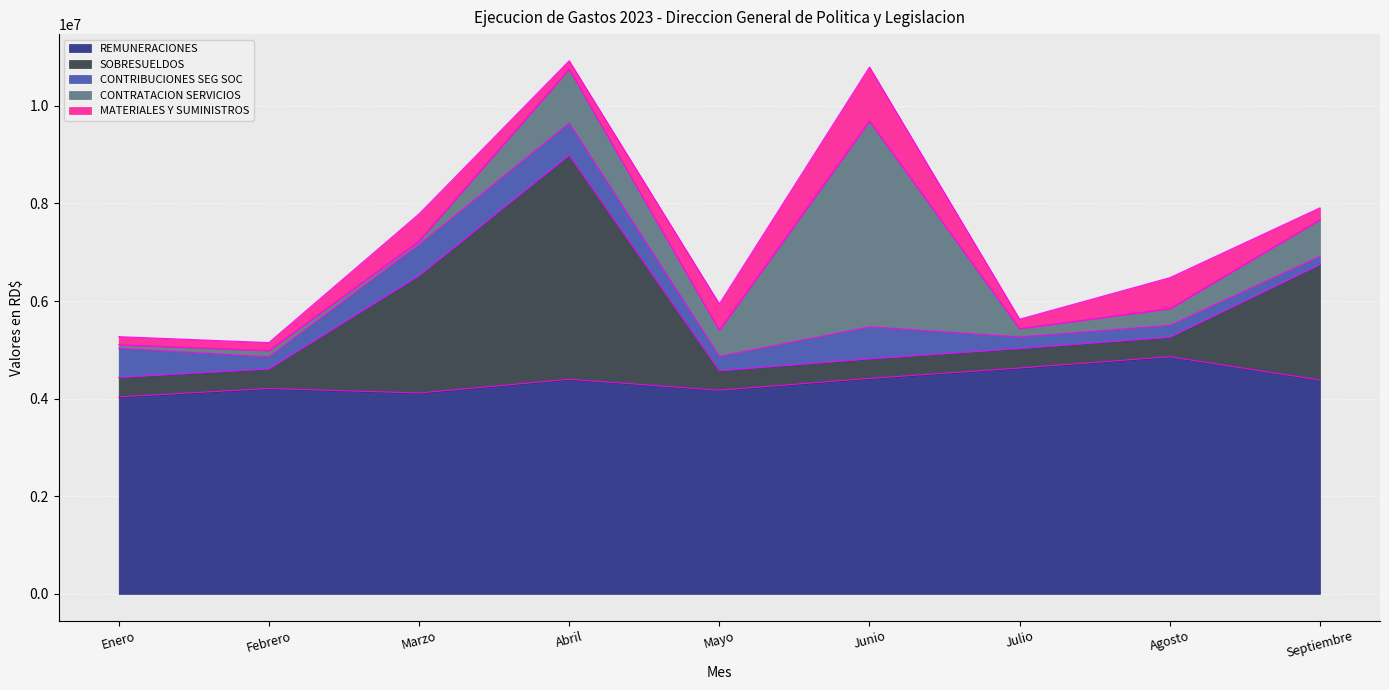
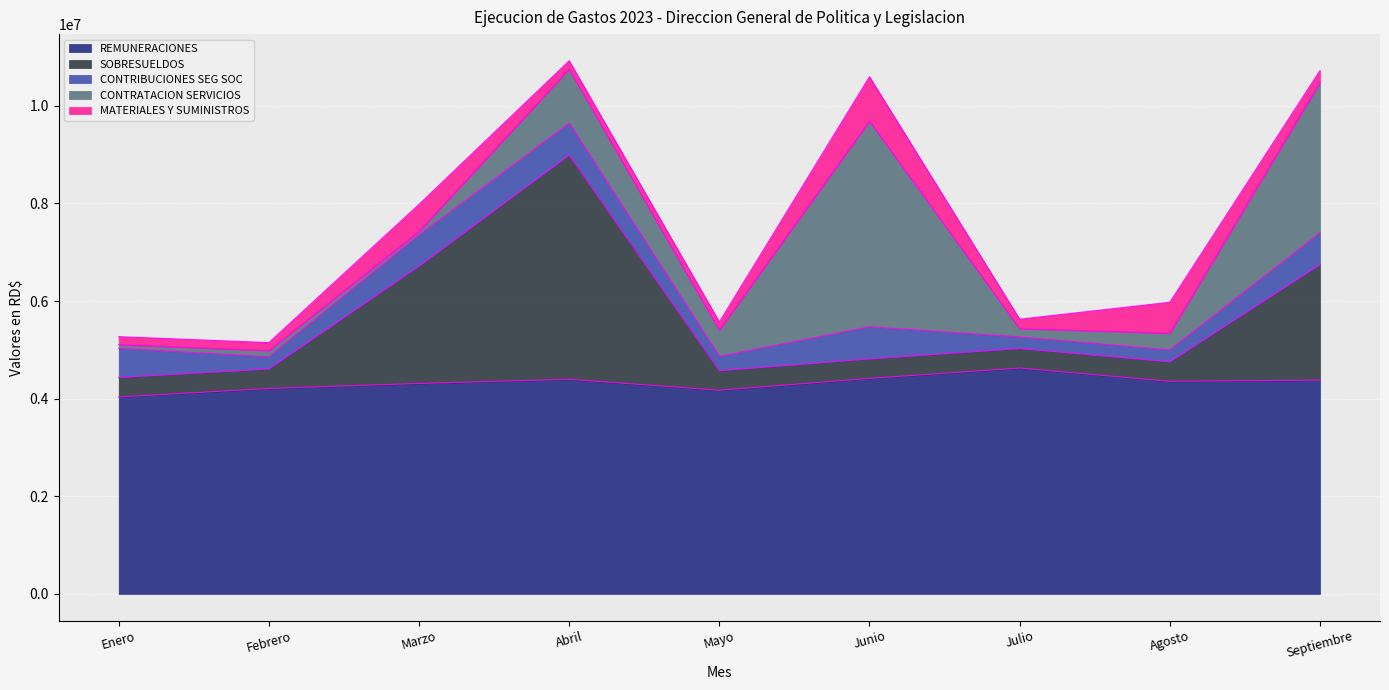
  {
    "REMUNERACIONES": {
      "Enero": 4000000,
      "Febrero": 4200000,
-     "Marzo": 4100000,
+     "Marzo": 4300000,
      "Abril": 4400000,
      "Mayo": 4200000,
      "Junio": 4400000,
      "Julio": 4600000,
-     "Agosto": 4900000,
+     "Agosto": 4400000,
      "Septiembre": 4400000
    },
    "SOBRESUELDOS": {
      "Enero": 400000,
      "Febrero": 400000,
      "Marzo": 2400000,
      "Abril": 4600000,
      "Mayo": 400000,
      "Junio": 400000,
      "Julio": 400000,
      "Agosto": 400000,
      "Septiembre": 2400000
    },
    "CONTRIBUCIONES SEG SOC": {
      "Enero": 600000,
      "Febrero": 200000,
      "Marzo": 600000,
      "Abril": 700000,
      "Mayo": 300000,
      "Junio": 700000,
      "Julio": 200000,
      "Agosto": 200000,
-     "Septiembre": 200000
+     "Septiembre": 700000
    },
    "CONTRATACION SERVICIOS": {
      "Enero": 100000,
      "Febrero": 100000,
      "Marzo": 100000,
      "Abril": 1100000,
      "Mayo": 500000,
      "Junio": 4200000,
      "Julio": 200000,
      "Agosto": 300000,
-     "Septiembre": 800000
+     "Septiembre": 3100000
    },
    "MATERIALES Y SUMINISTROS": {
      "Enero": 200000,
      "Febrero": 200000,
      "Marzo": 600000,
      "Abril": 200000,
-     "Mayo": 500000,
-     "Junio": 1100000,
+     "Mayo": 200000,
+     "Junio": 900000,
      "Julio": 200000,
      "Agosto": 600000,
      "Septiembre": 200000
    }
  }
